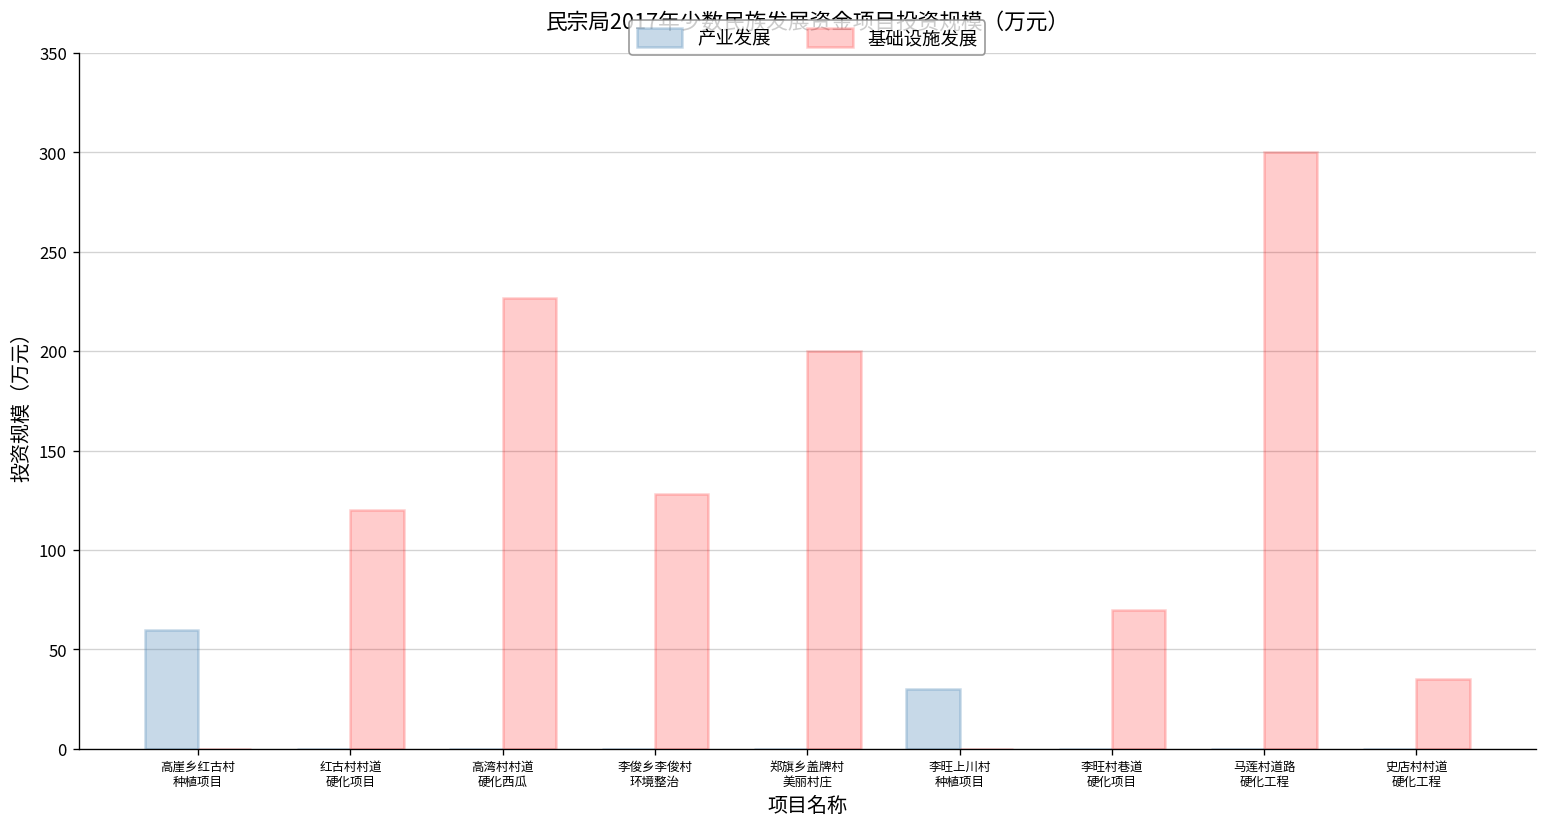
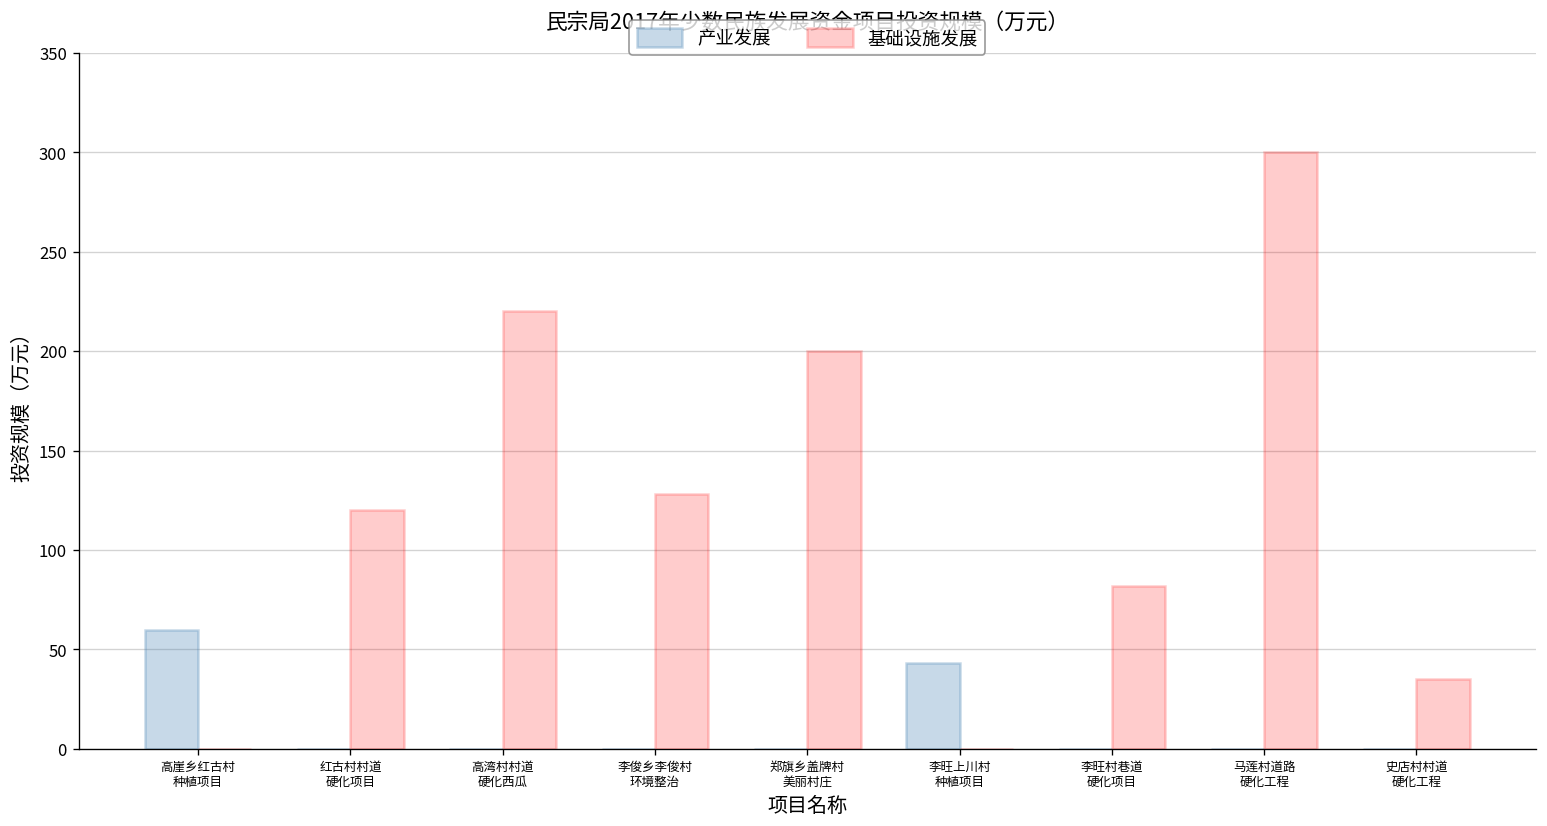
  {
    "产业发展": {
      "高崖乡红古村 种植项目": 60,
      "红古村村道 硬化项目": 0,
      "高湾村村道 硬化西瓜": 0,
      "李俊乡李俊村 环境整治": 0,
      "郑旗乡盖牌村 美丽村庄": 0,
-     "李旺上川村 种植项目": 30,
+     "李旺上川村 种植项目": 43,
      "李旺村巷道 硬化项目": 0,
      "马莲村道路 硬化工程": 0,
      "史店村村道 硬化工程": 0
    },
    "基础设施发展": {
      "高崖乡红古村 种植项目": 0,
      "红古村村道 硬化项目": 120,
-     "高湾村村道 硬化西瓜": 227,
+     "高湾村村道 硬化西瓜": 220,
      "李俊乡李俊村 环境整治": 128,
      "郑旗乡盖牌村 美丽村庄": 200,
      "李旺上川村 种植项目": 0,
-     "李旺村巷道 硬化项目": 70,
+     "李旺村巷道 硬化项目": 82,
      "马莲村道路 硬化工程": 300,
      "史店村村道 硬化工程": 35
    }
  }
